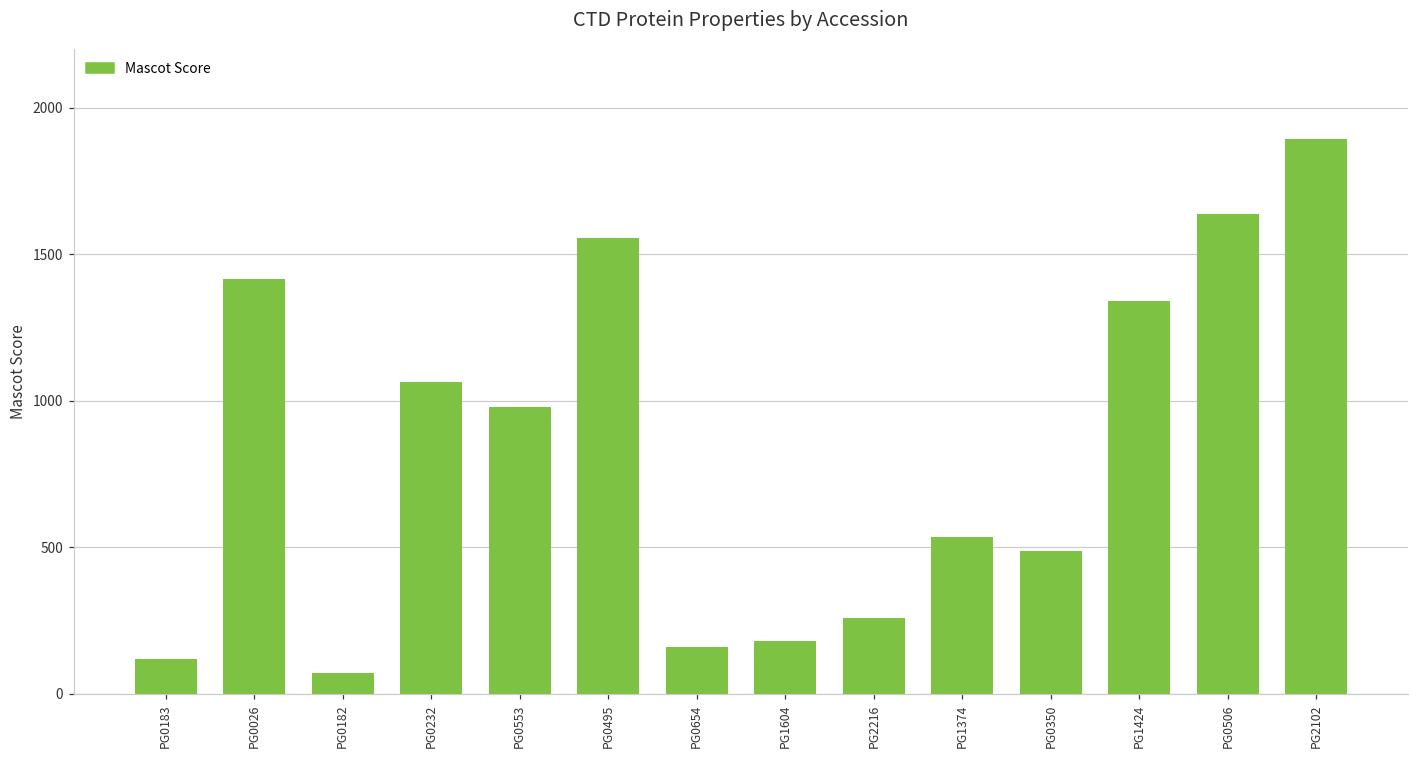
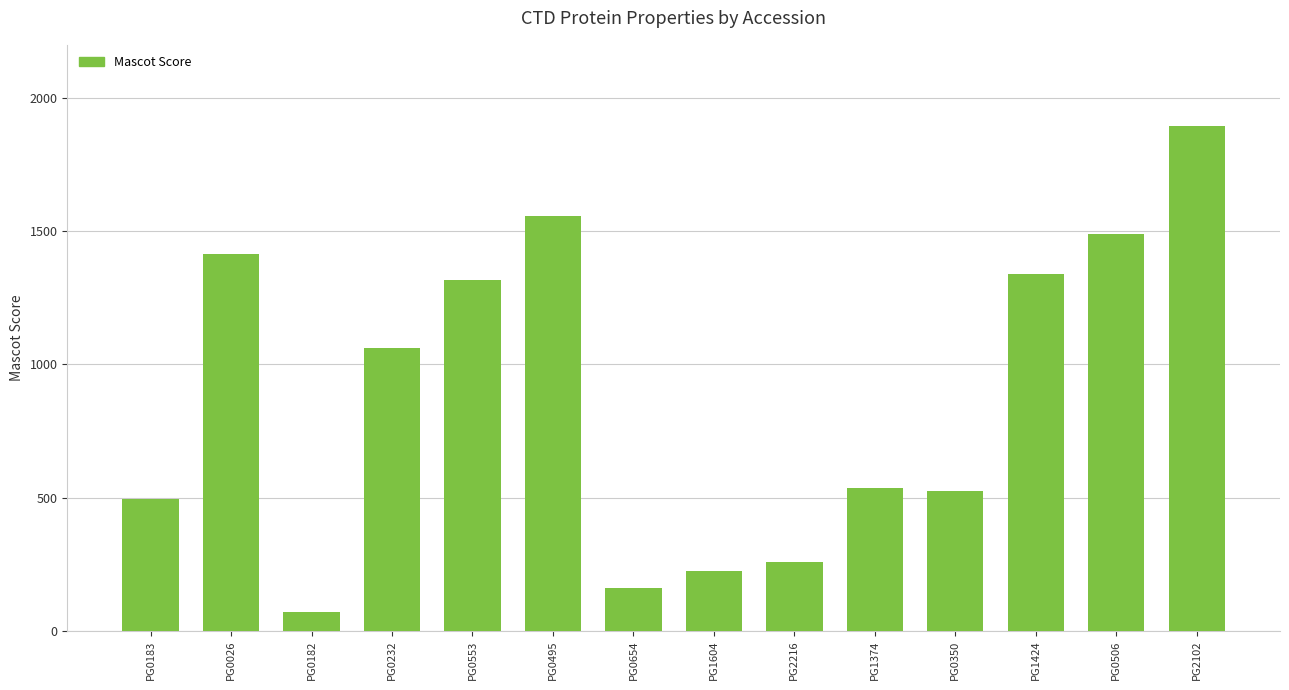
  {
-   "PG0183": 120,
+   "PG0183": 500,
    "PG0026": 1410,
    "PG0182": 70,
    "PG0232": 1060,
-   "PG0553": 980,
+   "PG0553": 1320,
    "PG0495": 1560,
    "PG0654": 160,
-   "PG1604": 180,
+   "PG1604": 220,
    "PG2216": 260,
    "PG1374": 540,
-   "PG0350": 490,
+   "PG0350": 530,
    "PG1424": 1340,
-   "PG0506": 1640,
+   "PG0506": 1490,
    "PG2102": 1890
  }
